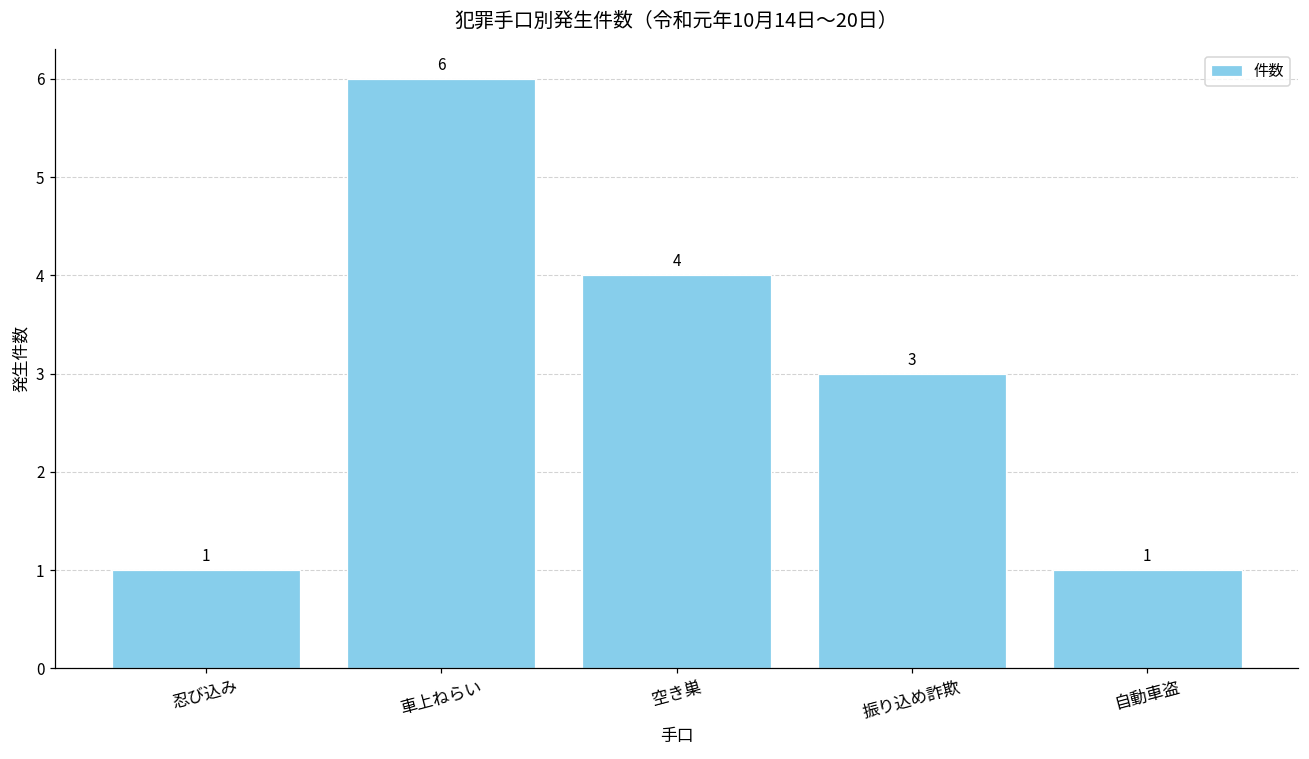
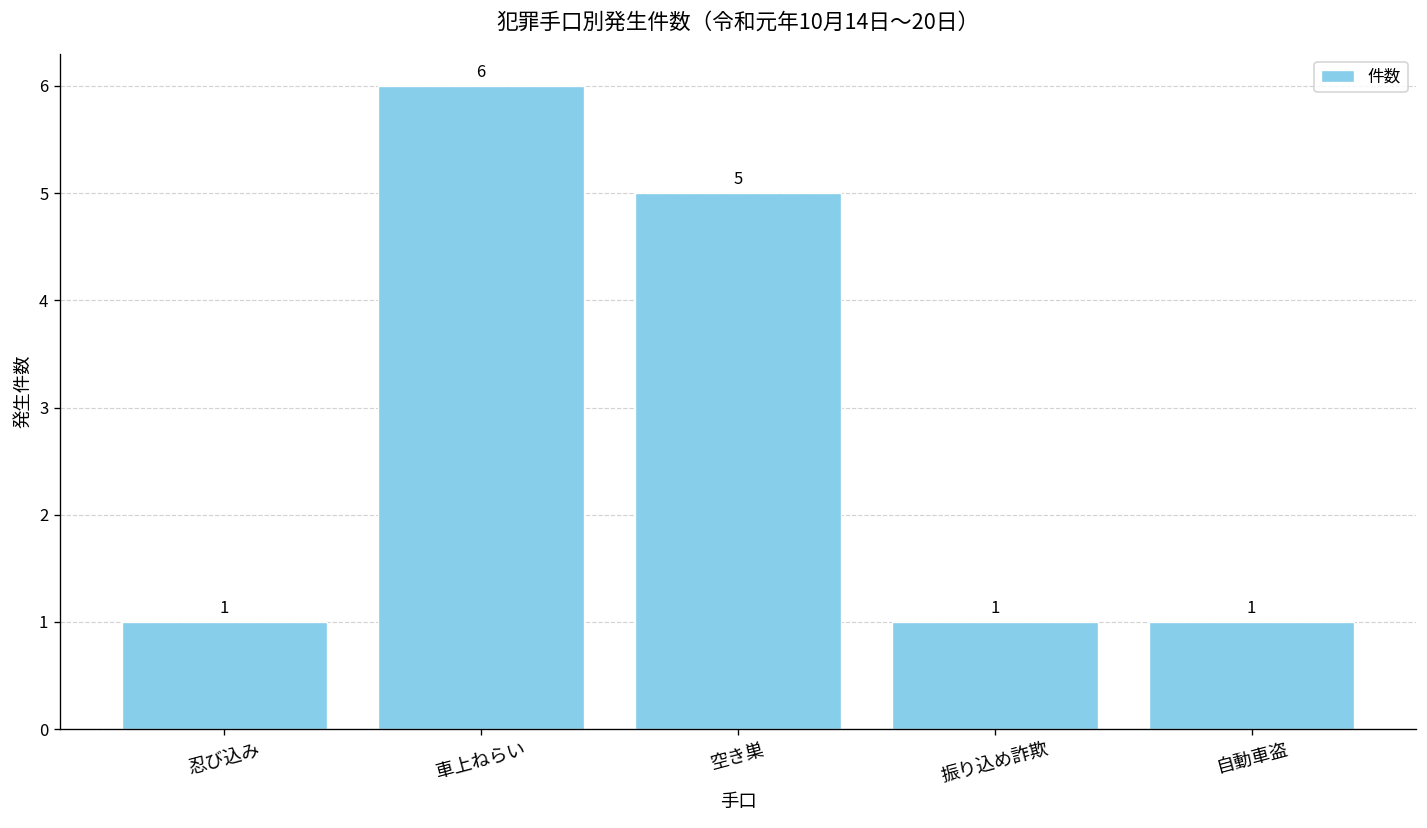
  {
    "忍び込み": 1,
    "車上ねらい": 6,
-   "空き巣": 4,
-   "振り込め詐欺": 3,
+   "空き巣": 5,
+   "振り込め詐欺": 1,
    "自動車盗": 1
  }
